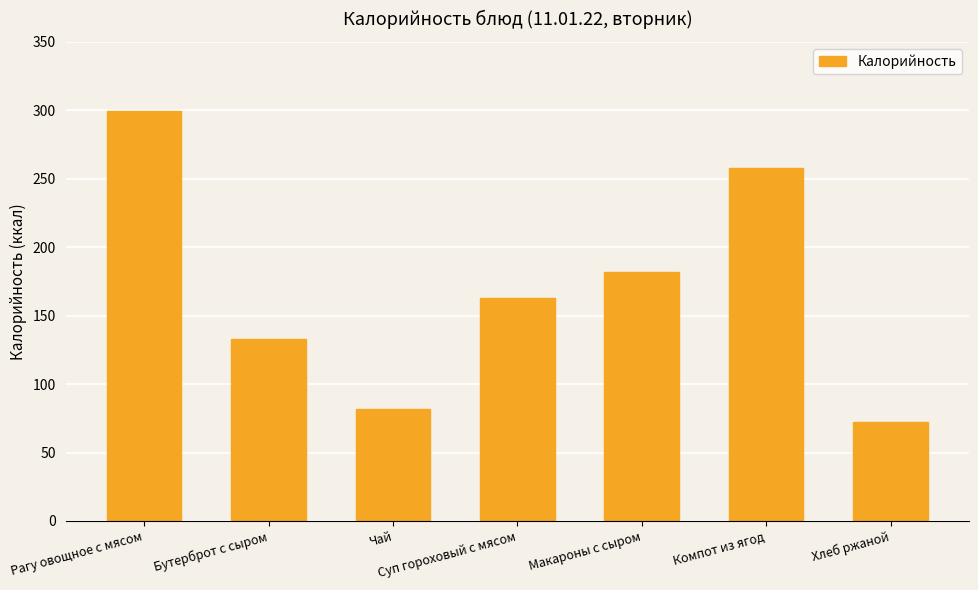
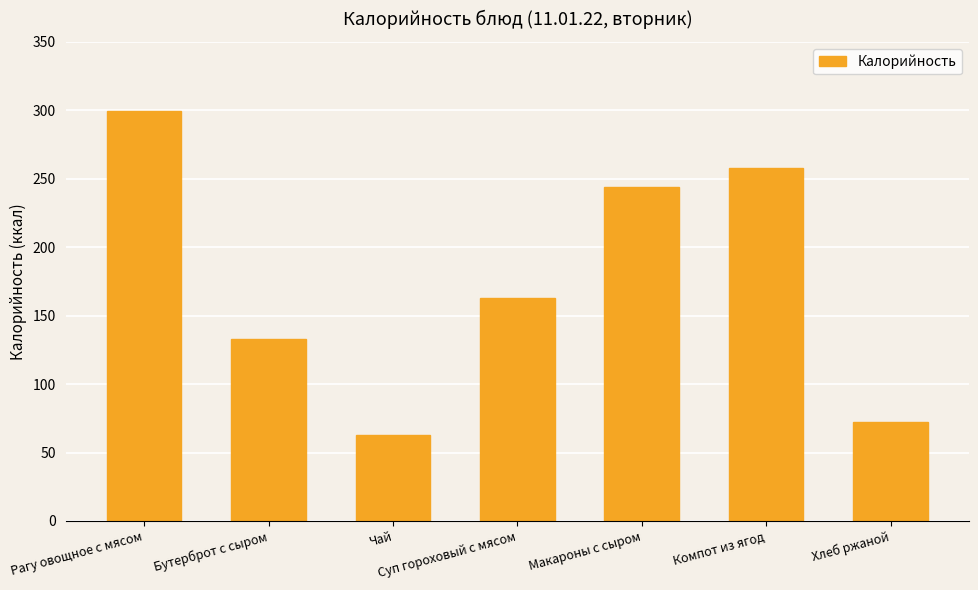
  {
    "Рагу овощное с мясом": 300,
    "Бутерброт с сыром": 133,
-   "Чай": 82,
+   "Чай": 63,
    "Суп гороховый с мясом": 163,
-   "Макароны с сыром": 182,
+   "Макароны с сыром": 244,
    "Компот из ягод": 258,
    "Хлеб ржаной": 72
  }
